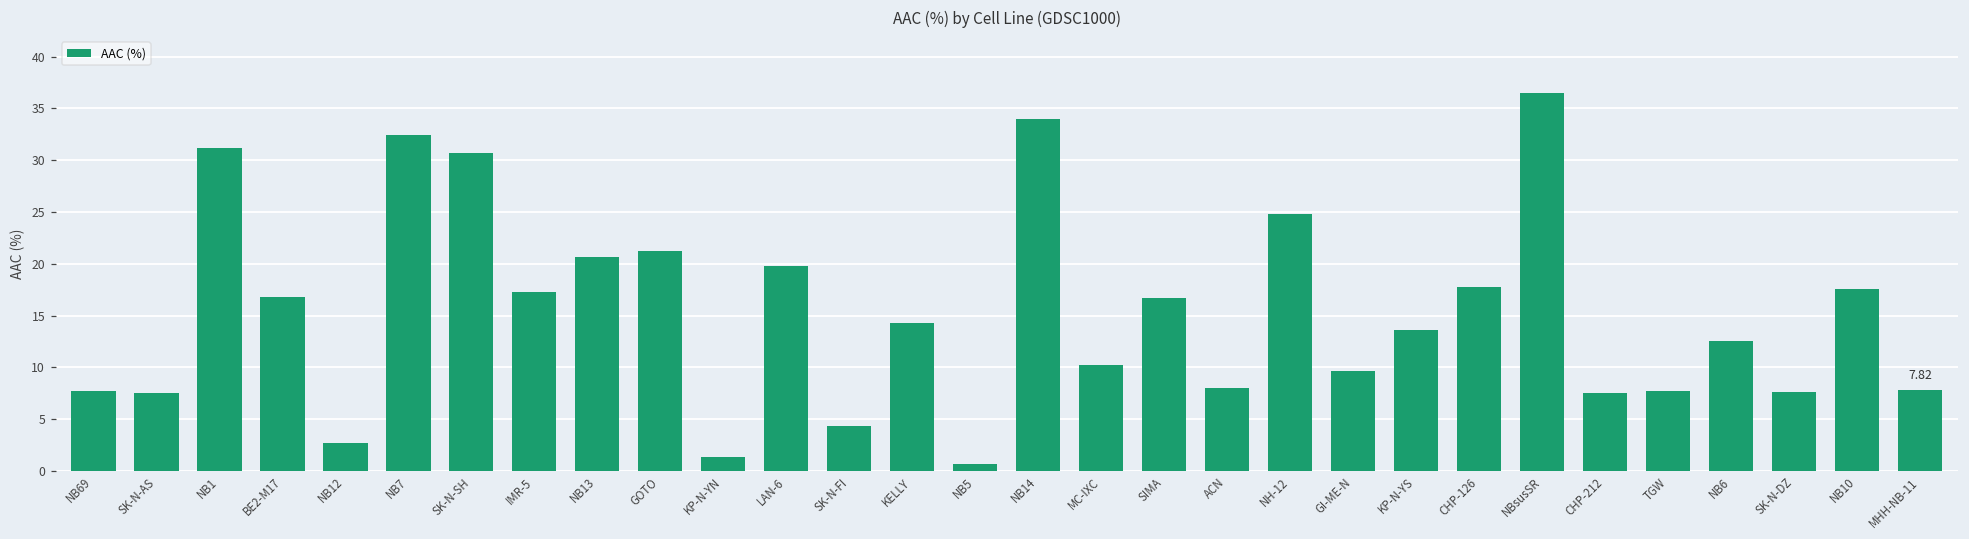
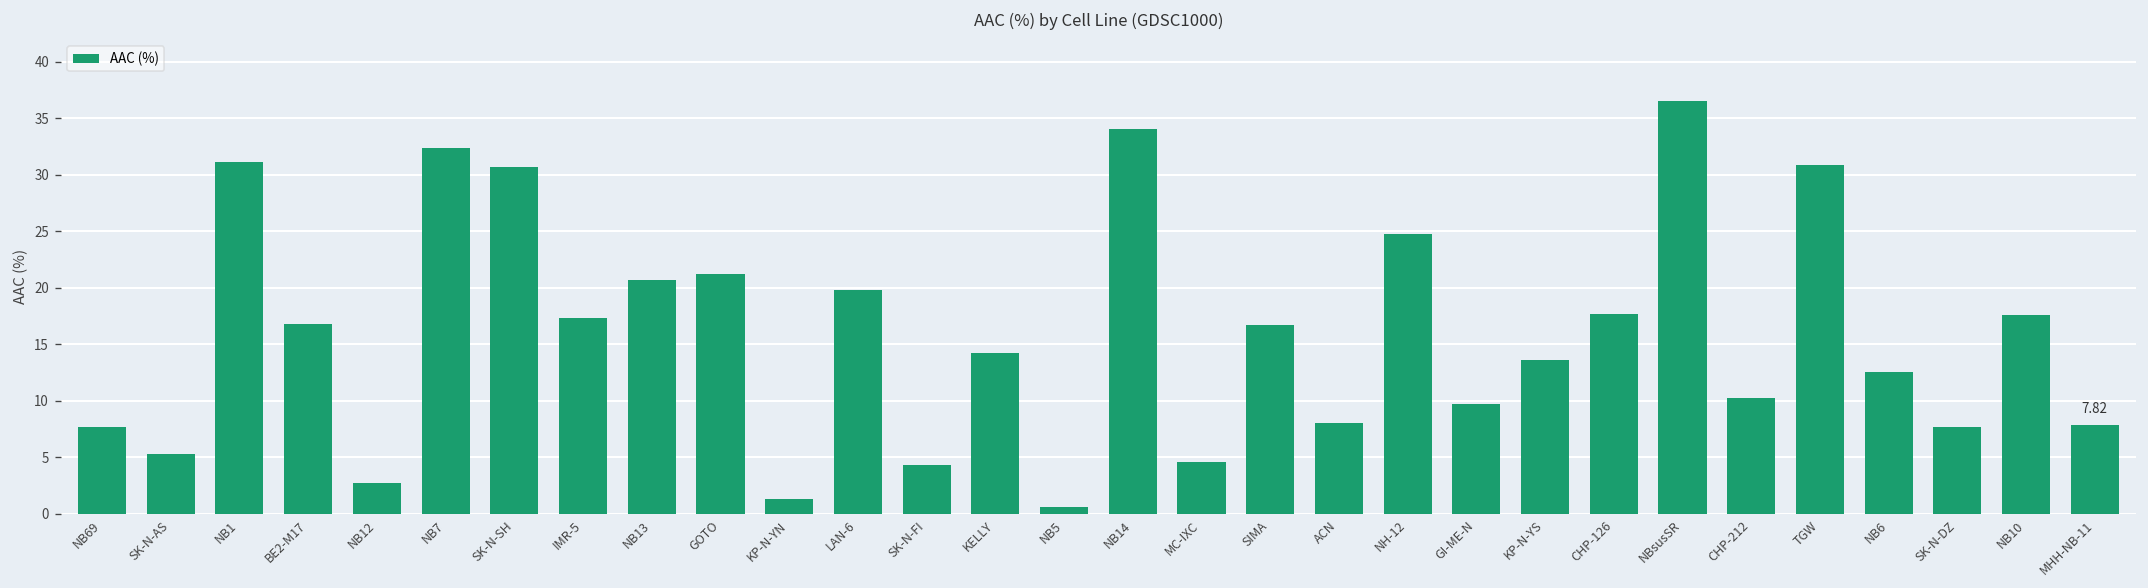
  {
    "NB69": 8,
-   "SK-N-AS": 7,
+   "SK-N-AS": 5,
    "NB1": 31,
    "BE2-M17": 17,
    "NB12": 3,
    "NB7": 32,
    "SK-N-SH": 31,
    "IMR-5": 17,
    "NB13": 21,
    "GOTO": 21,
    "KP-N-YN": 1,
    "LAN-6": 20,
    "SK-N-FI": 4,
    "KELLY": 14,
    "NB5": 1,
    "NB14": 34,
-   "MC-IXC": 10,
+   "MC-IXC": 5,
    "SIMA": 17,
    "ACN": 8,
    "NH-12": 25,
    "GI-ME-N": 10,
    "KP-N-YS": 14,
    "CHP-126": 18,
    "NBsusSR": 36,
-   "CHP-212": 8,
-   "TGW": 8,
+   "CHP-212": 10,
+   "TGW": 31,
    "NB6": 13,
    "SK-N-DZ": 8,
    "NB10": 18
  }
